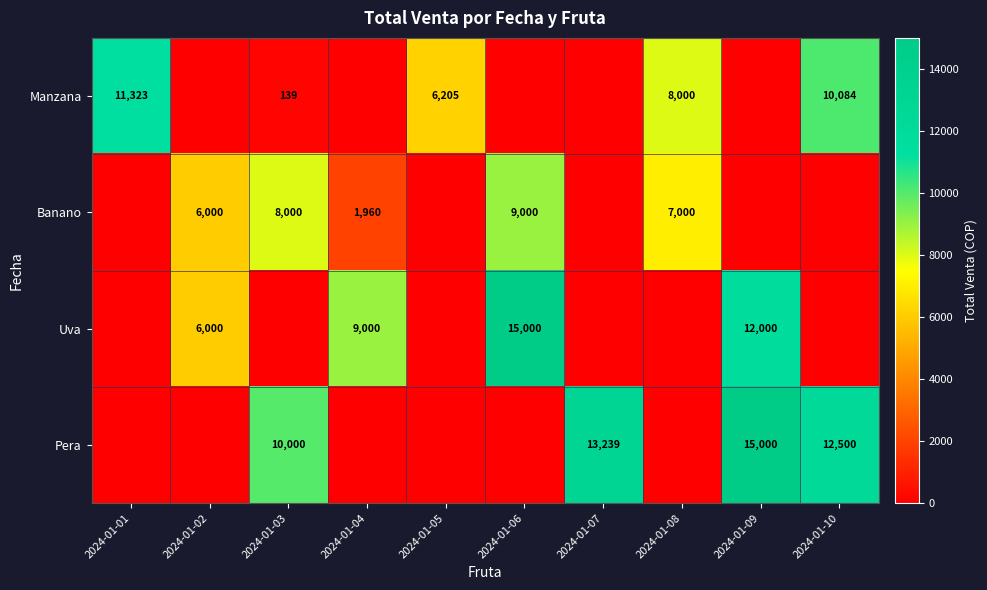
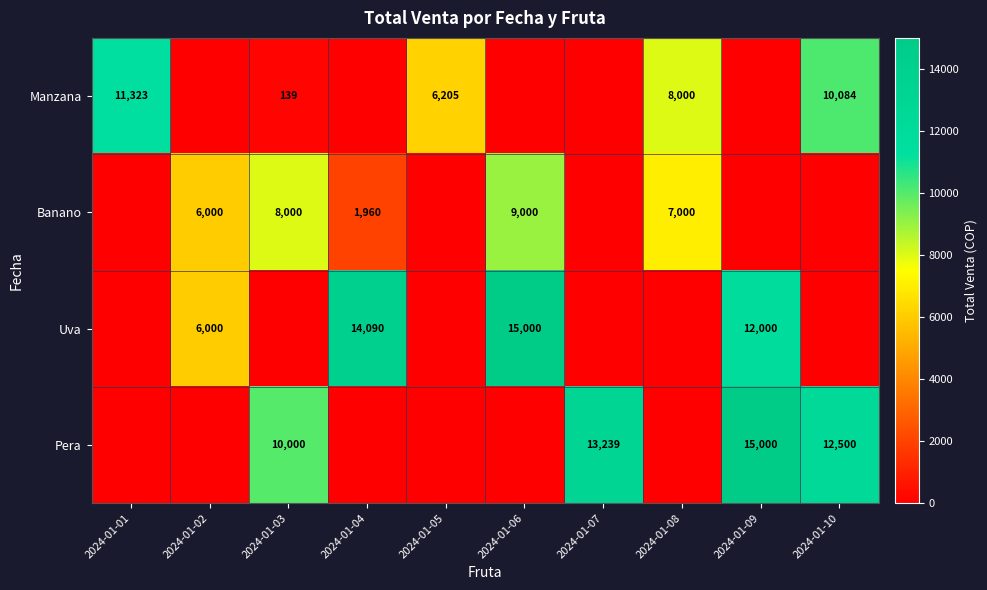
  {
    "Manzana": {
      "2024-01-01": "11,323",
      "2024-01-03": "139",
      "2024-01-05": "6,205",
      "2024-01-08": "8,000",
      "2024-01-10": "10,084"
    },
    "Banano": {
      "2024-01-02": "6,000",
      "2024-01-03": "8,000",
      "2024-01-04": "1,960",
      "2024-01-06": "9,000",
      "2024-01-08": "7,000"
    },
    "Uva": {
      "2024-01-02": "6,000",
-     "2024-01-04": "9,000",
+     "2024-01-04": "14,090",
      "2024-01-06": "15,000",
      "2024-01-09": "12,000"
    },
    "Pera": {
      "2024-01-03": "10,000",
      "2024-01-07": "13,239",
      "2024-01-09": "15,000",
      "2024-01-10": "12,500"
    }
  }
